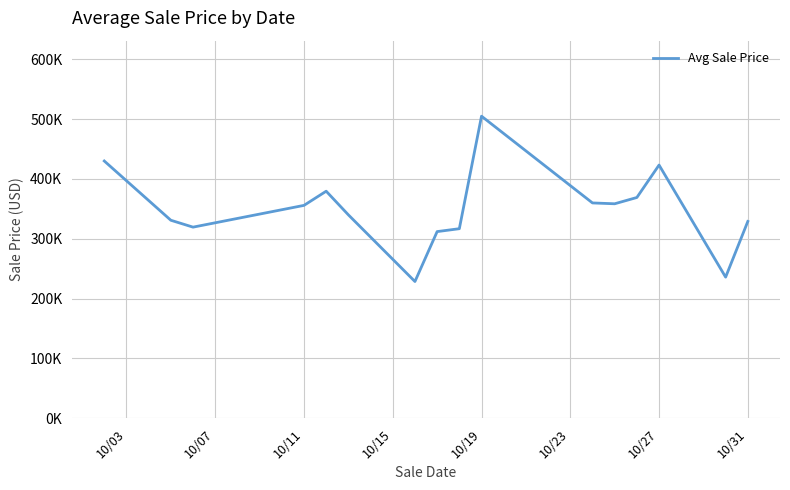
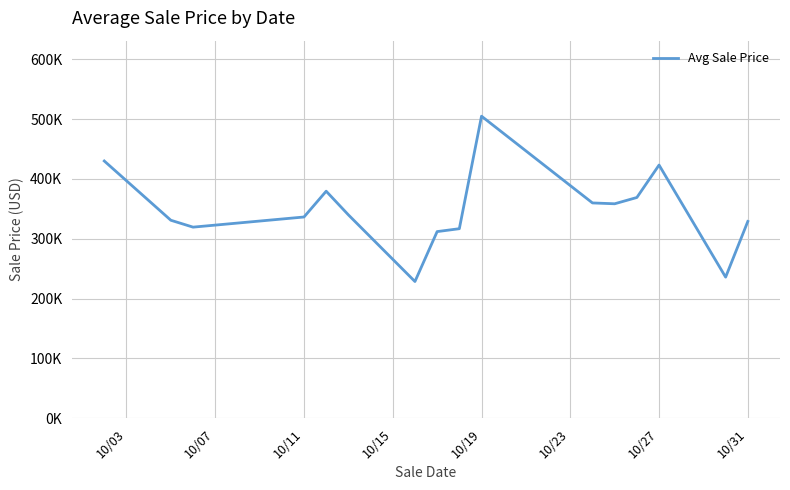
  {
-   "10/11": 360000,
+   "10/11": 340000,
    "10/19": 500000,
    "10/27": 420000,
    "10/31": 330000
  }
